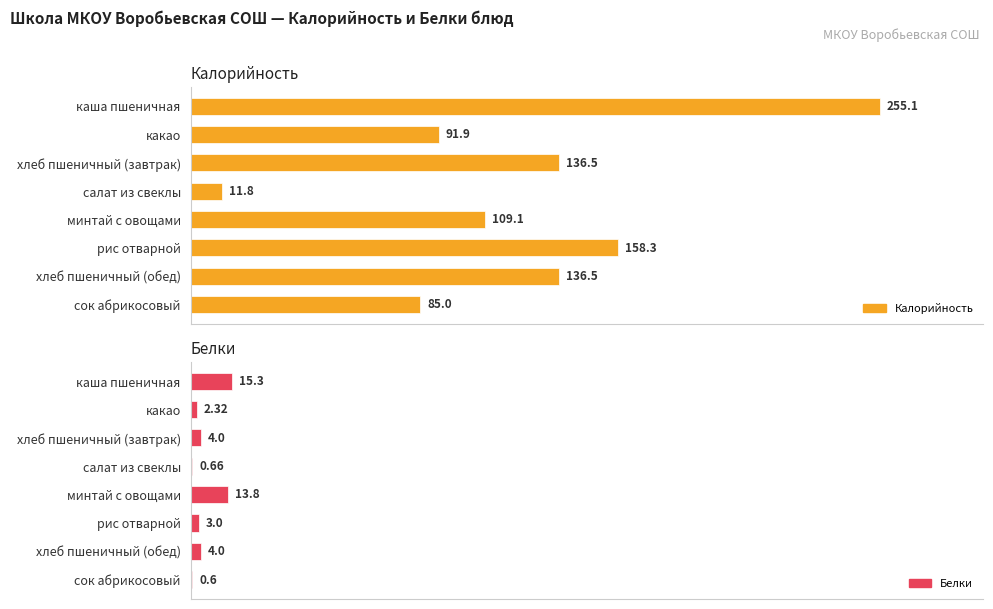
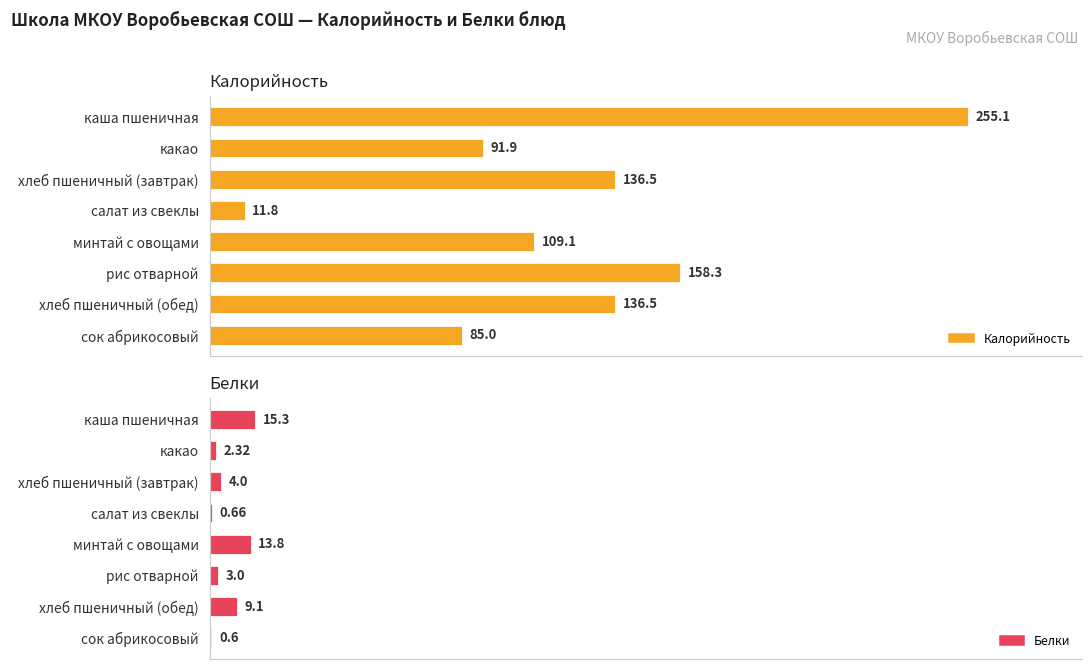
  {
    "Калорийность": {
      "каша пшеничная": 255.1,
      "какао": 91.9,
      "хлеб пшеничный (завтрак)": 136.5,
      "салат из свеклы": 11.8,
      "минтай с овощами": 109.1,
      "рис отварной": 158.3,
      "хлеб пшеничный (обед)": 136.5,
      "сок абрикосовый": 85.0
    },
    "Белки": {
      "каша пшеничная": 15.3,
      "какао": 2.32,
      "хлеб пшеничный (завтрак)": 4.0,
      "салат из свеклы": 0.66,
      "минтай с овощами": 13.8,
      "рис отварной": 3.0,
-     "хлеб пшеничный (обед)": 4.0,
+     "хлеб пшеничный (обед)": 9.1,
      "сок абрикосовый": 0.6
    }
  }
